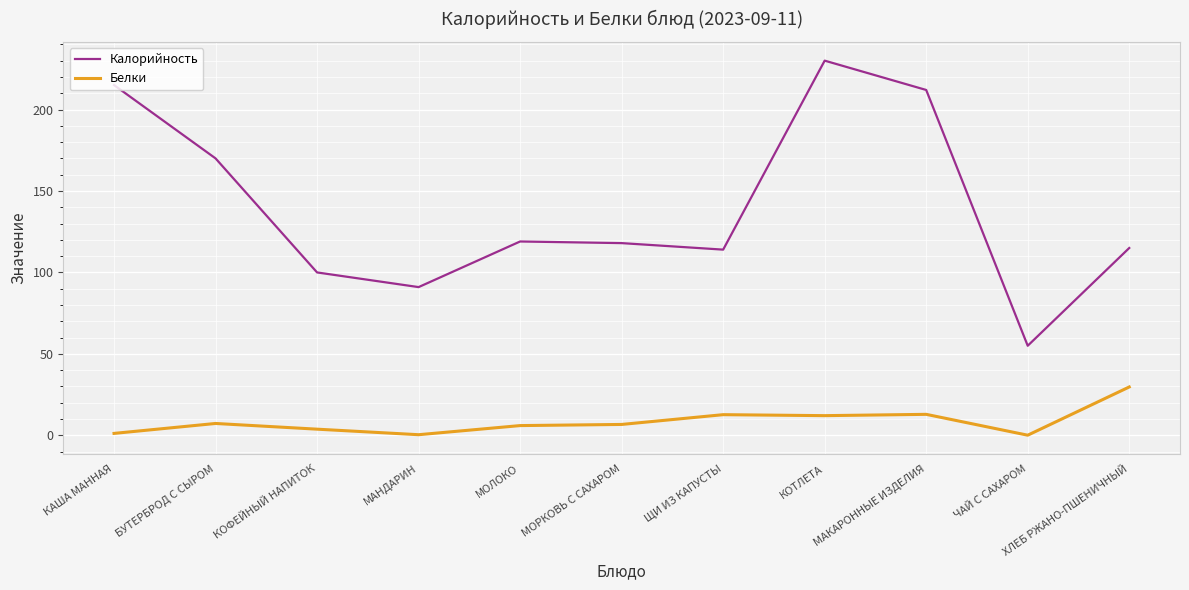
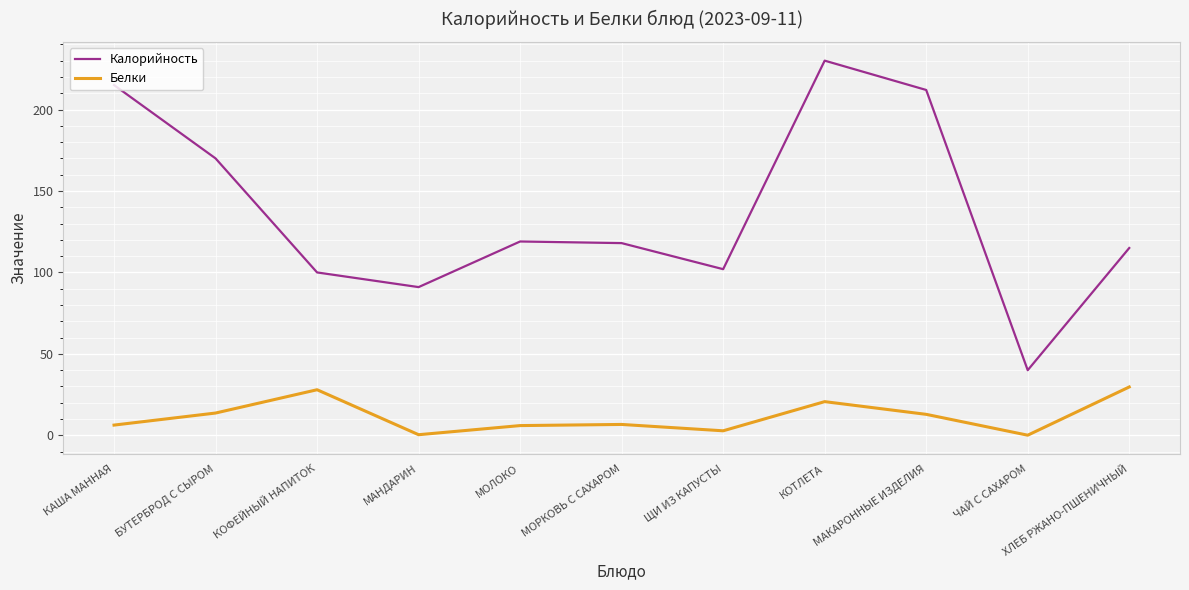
  {
    "Калорийность": {
      "БУТЕРБРОД С СЫРОМ": 170,
      "КОФЕЙНЫЙ НАПИТОК": 100,
      "МАНДАРИН": 91,
      "МОЛОКО": 119,
      "МОРКОВЬ С САХАРОМ": 118,
-     "ЩИ ИЗ КАПУСТЫ": 114,
+     "ЩИ ИЗ КАПУСТЫ": 102,
      "КОТЛЕТА": 230,
      "МАКАРОННЫЕ ИЗДЕЛИЯ": 212,
-     "ЧАЙ С САХАРОМ": 55,
+     "ЧАЙ С САХАРОМ": 40,
      "ХЛЕБ РЖАНО-ПШЕНИЧНЫЙ": 115
    },
    "Белки": {
-     "КАША МАННАЯ": 1,
-     "БУТЕРБРОД С СЫРОМ": 7,
-     "КОФЕЙНЫЙ НАПИТОК": 4,
+     "КАША МАННАЯ": 6,
+     "БУТЕРБРОД С СЫРОМ": 14,
+     "КОФЕЙНЫЙ НАПИТОК": 28,
      "МАНДАРИН": 0,
      "МОЛОКО": 6,
      "МОРКОВЬ С САХАРОМ": 7,
-     "ЩИ ИЗ КАПУСТЫ": 13,
-     "КОТЛЕТА": 12,
+     "ЩИ ИЗ КАПУСТЫ": 3,
+     "КОТЛЕТА": 21,
      "МАКАРОННЫЕ ИЗДЕЛИЯ": 13,
      "ЧАЙ С САХАРОМ": 0,
      "ХЛЕБ РЖАНО-ПШЕНИЧНЫЙ": 30
    }
  }
